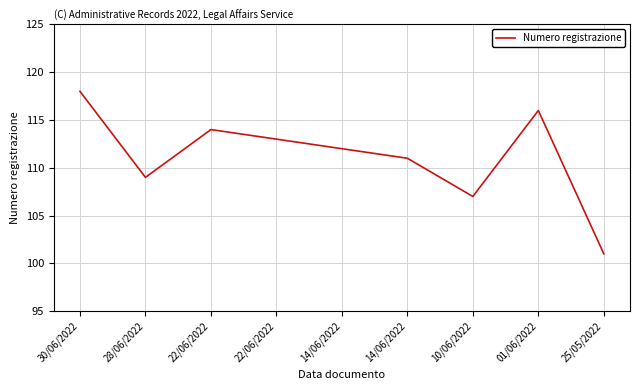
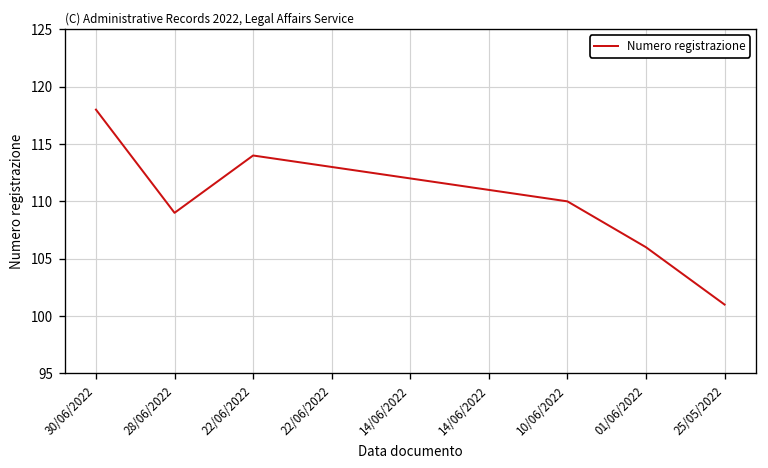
  {
    "30/06/2022": 118,
    "28/06/2022": 109,
-   "10/06/2022": 107,
-   "01/06/2022": 116,
+   "10/06/2022": 110,
+   "01/06/2022": 106,
    "25/05/2022": 101
  }
